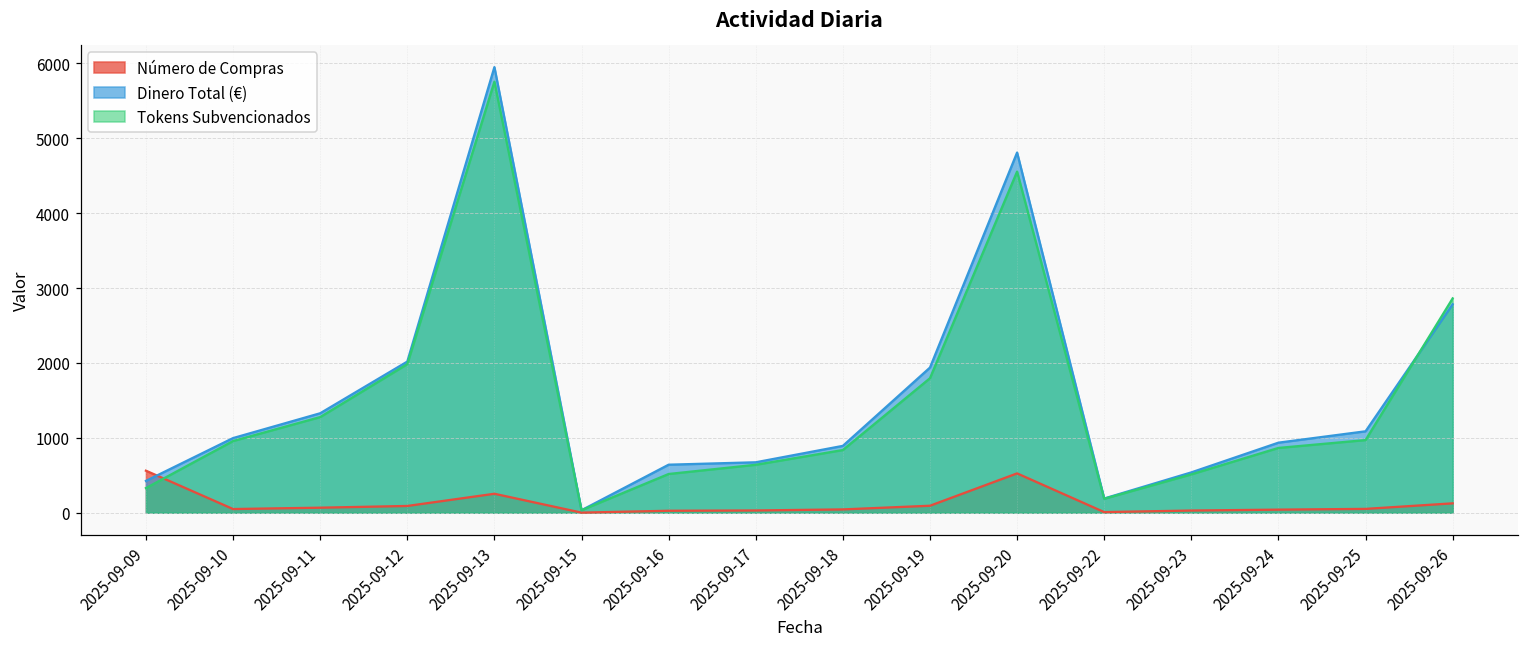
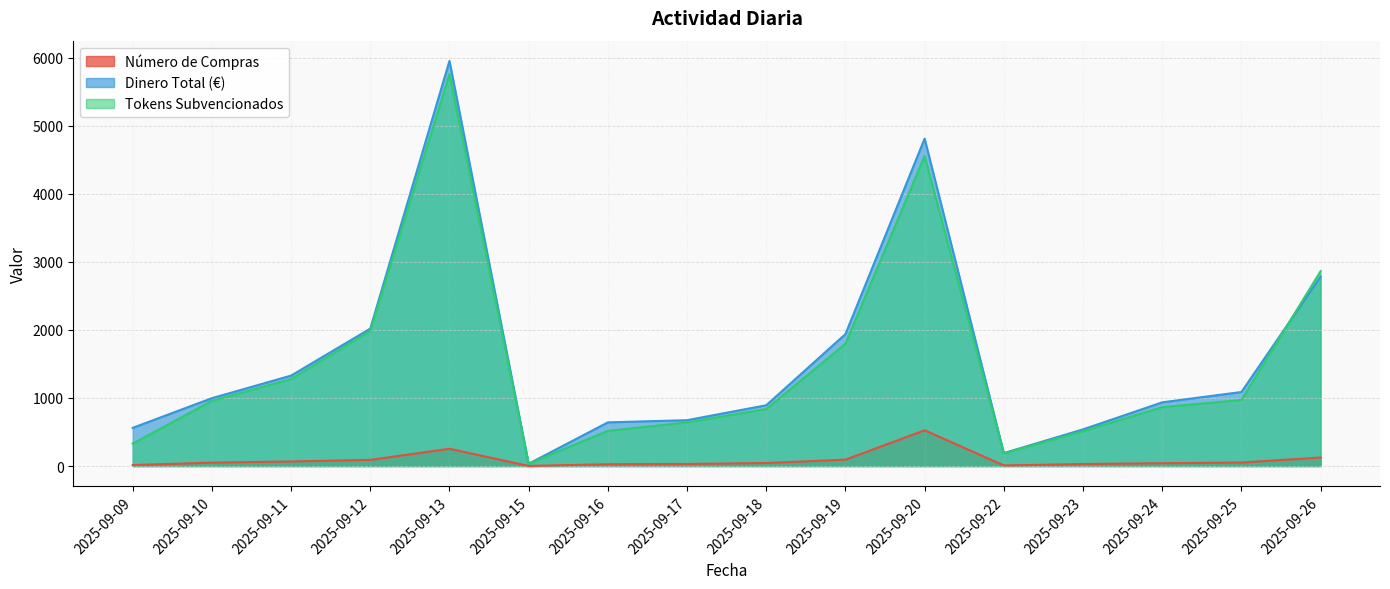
  {
    "Número de Compras": {
-     "2025-09-09": 600,
+     "2025-09-09": 0,
      "2025-09-10": 0,
      "2025-09-11": 100,
      "2025-09-12": 100,
      "2025-09-13": 300,
      "2025-09-16": 0,
      "2025-09-17": 0,
      "2025-09-18": 0,
      "2025-09-19": 100,
      "2025-09-20": 500,
      "2025-09-22": 0,
      "2025-09-23": 0,
      "2025-09-24": 0,
      "2025-09-25": 100,
      "2025-09-26": 100
    },
    "Dinero Total (€)": {
-     "2025-09-09": 400,
+     "2025-09-09": 600,
      "2025-09-10": 1000,
      "2025-09-11": 1300,
      "2025-09-13": 6000,
      "2025-09-16": 600,
      "2025-09-18": 900,
      "2025-09-19": 1900,
      "2025-09-20": 4800,
      "2025-09-24": 900,
      "2025-09-25": 1100,
      "2025-09-26": 2800
    },
    "Tokens Subvencionados": {
      "2025-09-09": 300,
      "2025-09-10": 1000,
      "2025-09-11": 1300,
      "2025-09-13": 5800,
      "2025-09-16": 500,
      "2025-09-18": 800,
      "2025-09-19": 1800,
      "2025-09-20": 4600,
      "2025-09-24": 900,
      "2025-09-25": 1000,
      "2025-09-26": 2900
    }
  }
